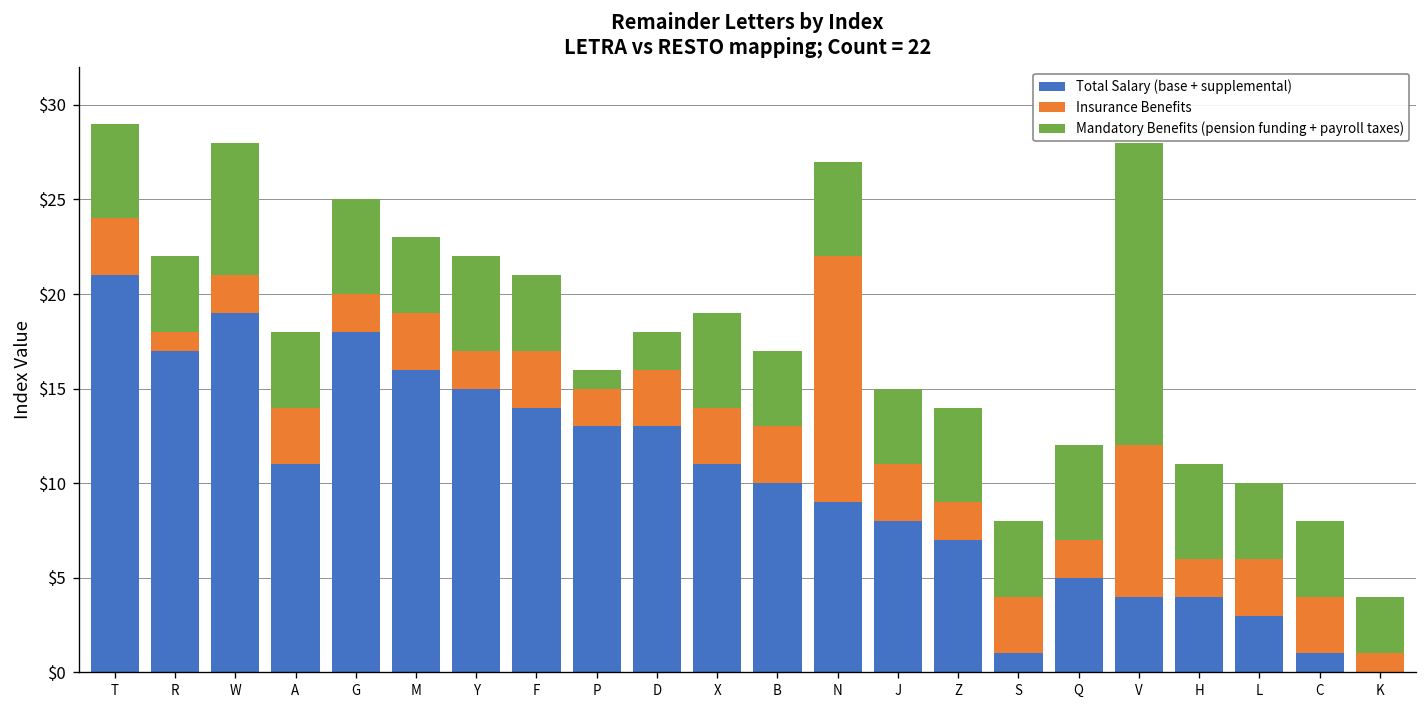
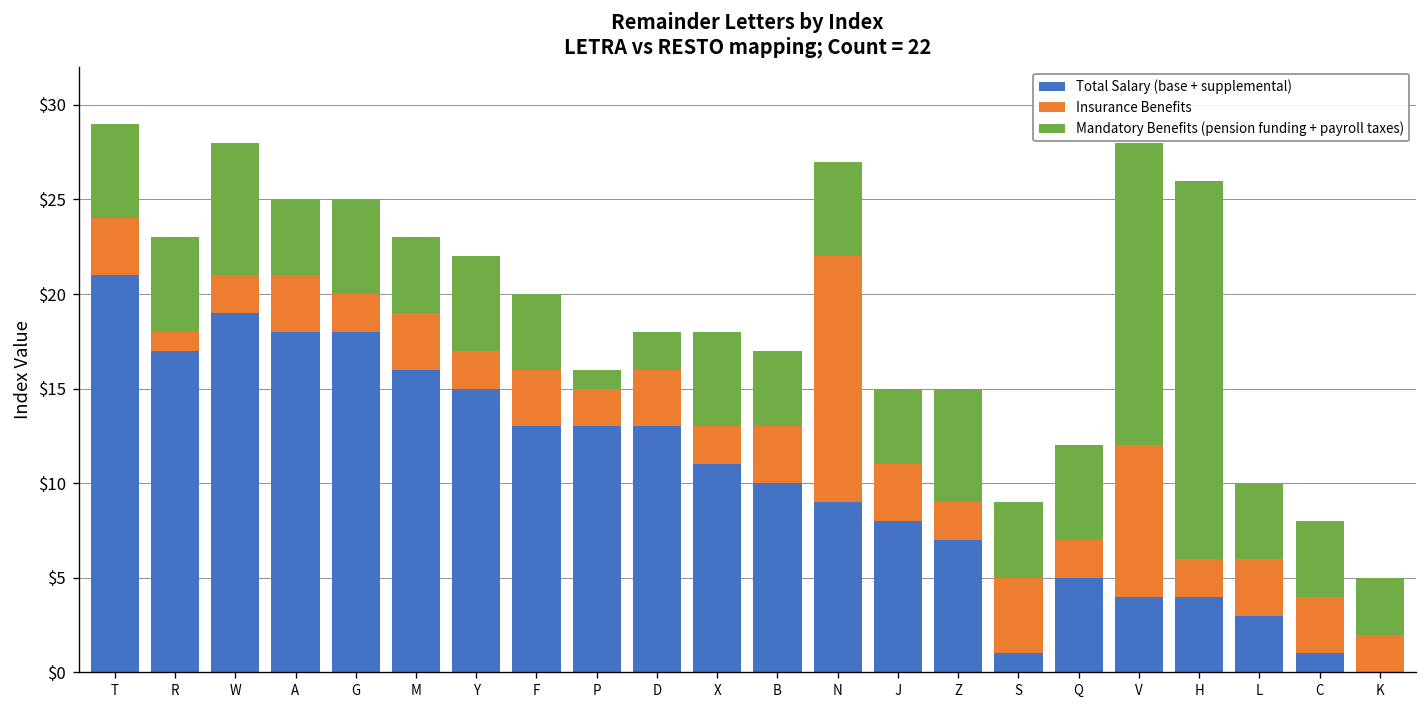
  {
    "Total Salary (base + supplemental)": {
      "T": "$21",
      "R": "$17",
      "W": "$19",
-     "A": "$11",
+     "A": "$18",
      "G": "$18",
      "M": "$16",
      "Y": "$15",
-     "F": "$14",
+     "F": "$13",
      "P": "$13",
      "D": "$13",
      "X": "$11",
      "B": "$10",
      "N": "$9",
      "J": "$8",
      "Z": "$7",
      "S": "$1",
      "Q": "$5",
      "V": "$4",
      "H": "$4",
      "L": "$3",
      "C": "$1",
      "K": "$0"
    },
    "Insurance Benefits": {
      "T": "$3",
      "R": "$1",
      "W": "$2",
      "A": "$3",
      "G": "$2",
      "M": "$3",
      "Y": "$2",
      "F": "$3",
      "P": "$2",
      "D": "$3",
-     "X": "$3",
+     "X": "$2",
      "B": "$3",
      "N": "$13",
      "J": "$3",
      "Z": "$2",
-     "S": "$3",
+     "S": "$4",
      "Q": "$2",
      "V": "$8",
      "H": "$2",
      "L": "$3",
      "C": "$3",
-     "K": "$1"
+     "K": "$2"
    },
    "Mandatory Benefits (pension funding + payroll taxes)": {
      "T": "$5",
-     "R": "$4",
+     "R": "$5",
      "W": "$7",
      "A": "$4",
      "G": "$5",
      "M": "$4",
      "Y": "$5",
      "F": "$4",
      "P": "$1",
      "D": "$2",
      "X": "$5",
      "B": "$4",
      "N": "$5",
      "J": "$4",
-     "Z": "$5",
+     "Z": "$6",
      "S": "$4",
      "Q": "$5",
      "V": "$16",
-     "H": "$5",
+     "H": "$20",
      "L": "$4",
      "C": "$4",
      "K": "$3"
    }
  }
